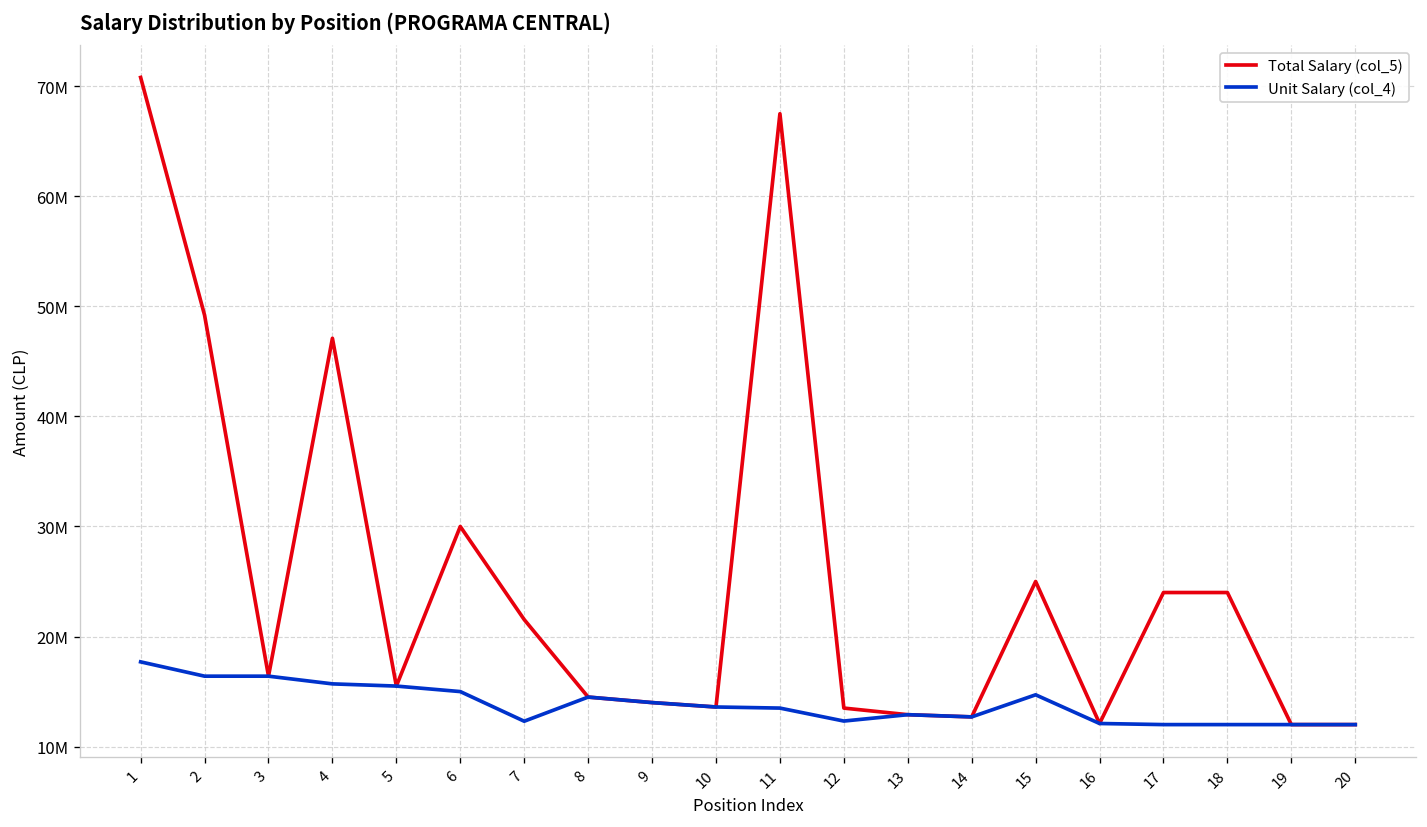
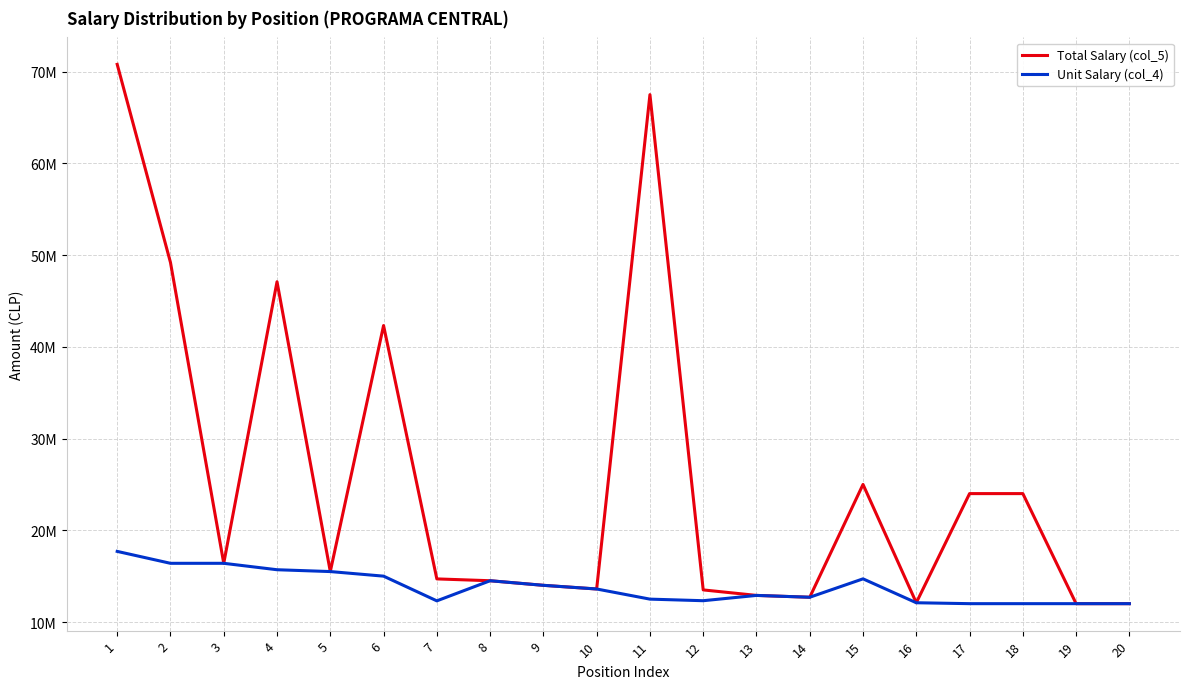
  {
    "Total Salary (col_5)": {
      "1": 71000000,
      "2": 49000000,
      "4": 47000000,
-     "6": 30000000,
-     "7": 22000000,
+     "6": 42000000,
+     "7": 15000000,
      "11": 68000000,
      "12": 14000000,
      "15": 25000000,
      "17": 24000000,
      "18": 24000000
    },
    "Unit Salary (col_4)": {
      "1": 18000000,
      "2": 16000000,
      "4": 16000000,
      "6": 15000000,
      "7": 12000000,
-     "11": 14000000,
+     "11": 12000000,
      "12": 12000000,
      "15": 15000000,
      "17": 12000000,
      "18": 12000000
    }
  }
